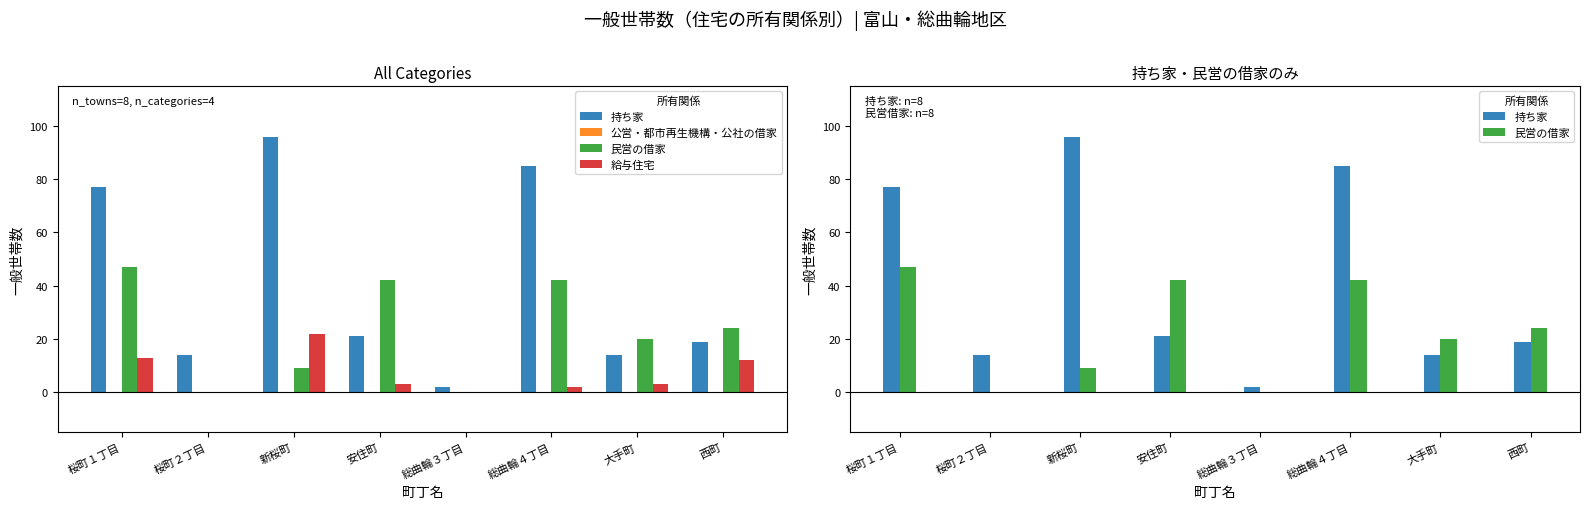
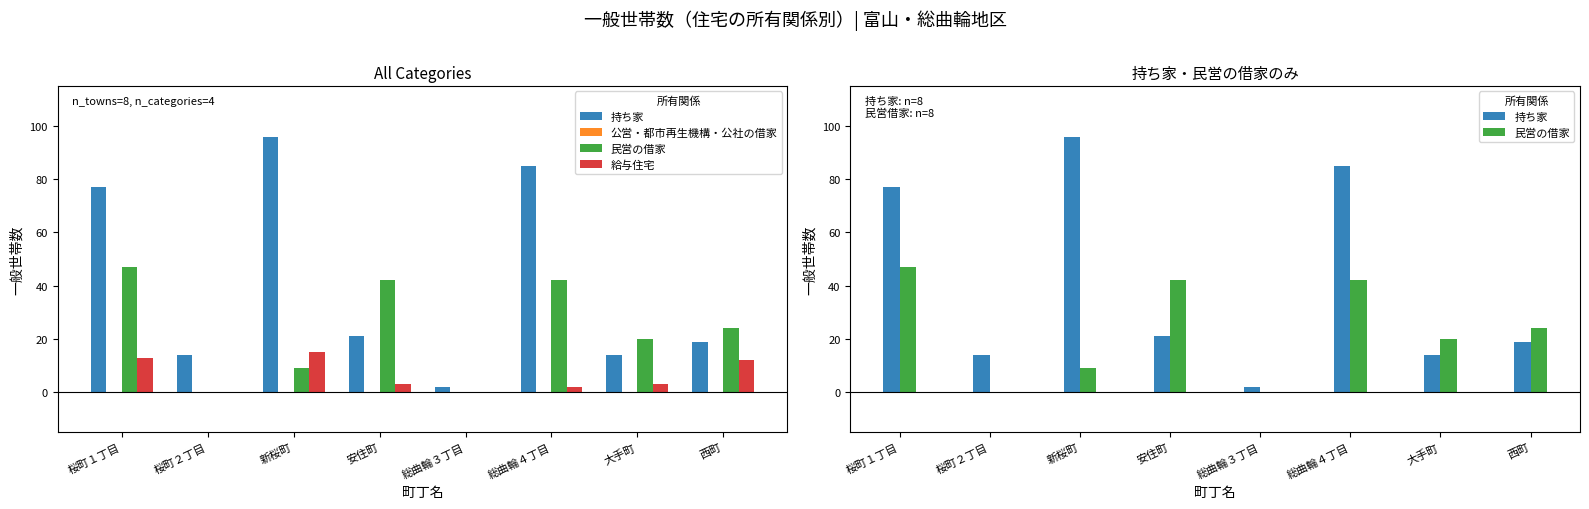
  {
    "All Categories": {
      "持ち家": {
        "桜町１丁目": 77,
        "桜町２丁目": 14,
        "新桜町": 96,
        "安住町": 21,
        "総曲輪３丁目": 2,
        "総曲輪４丁目": 85,
        "大手町": 14,
        "西町": 19
      },
      "公営・都市再生機構・公社の借家": {
        "桜町１丁目": 0,
        "桜町２丁目": 0,
        "新桜町": 0,
        "安住町": 0,
        "総曲輪３丁目": 0,
        "総曲輪４丁目": 0,
        "大手町": 0,
        "西町": 0
      },
      "民営の借家": {
        "桜町１丁目": 47,
        "桜町２丁目": 0,
        "新桜町": 9,
        "安住町": 42,
        "総曲輪３丁目": 0,
        "総曲輪４丁目": 42,
        "大手町": 20,
        "西町": 24
      },
      "給与住宅": {
        "桜町１丁目": 13,
        "桜町２丁目": 0,
-       "新桜町": 22,
+       "新桜町": 15,
        "安住町": 3,
        "総曲輪３丁目": 0,
        "総曲輪４丁目": 2,
        "大手町": 3,
        "西町": 12
      }
    },
    "持ち家・民営の借家のみ": {
      "持ち家": {
        "桜町１丁目": 77,
        "桜町２丁目": 14,
        "新桜町": 96,
        "安住町": 21,
        "総曲輪３丁目": 2,
        "総曲輪４丁目": 85,
        "大手町": 14,
        "西町": 19
      },
      "民営の借家": {
        "桜町１丁目": 47,
        "桜町２丁目": 0,
        "新桜町": 9,
        "安住町": 42,
        "総曲輪３丁目": 0,
        "総曲輪４丁目": 42,
        "大手町": 20,
        "西町": 24
      }
    }
  }
